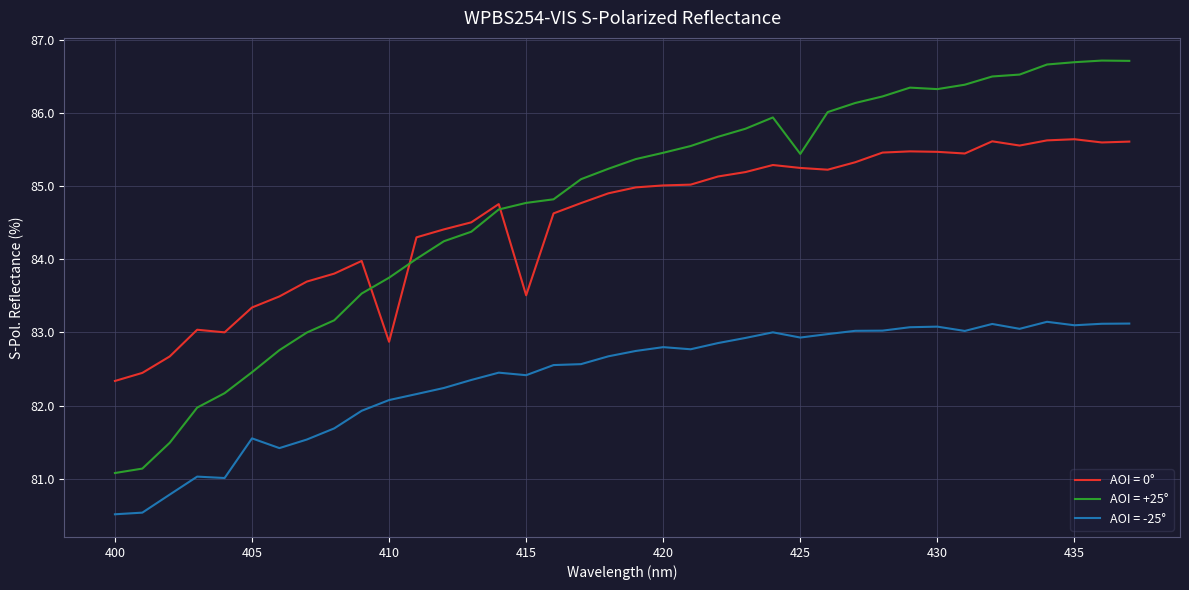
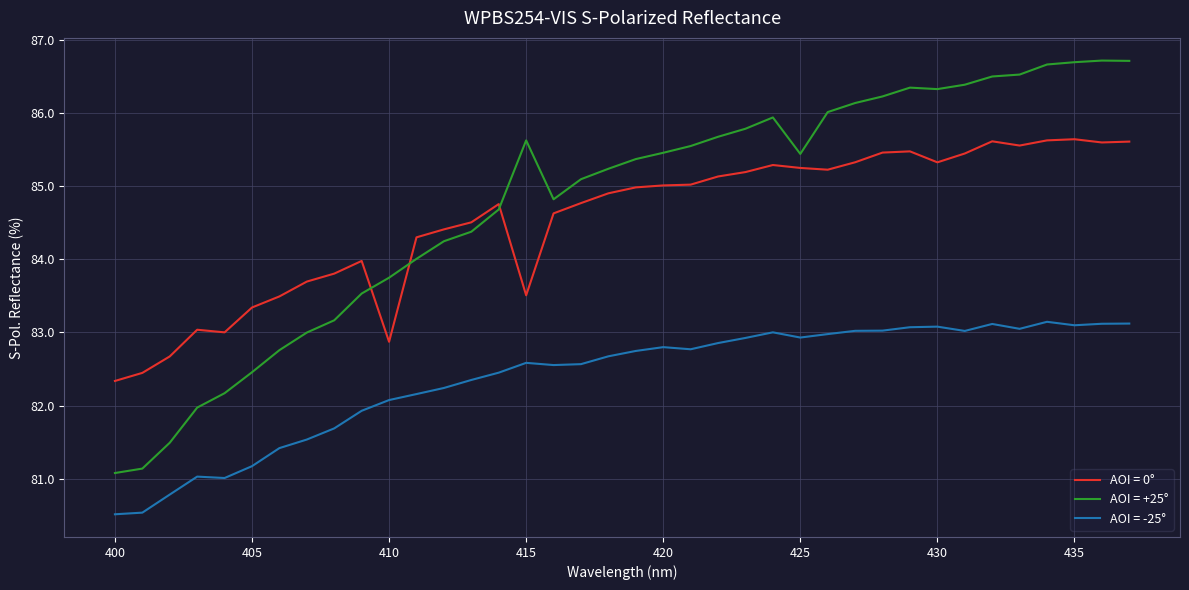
  {
    "AOI = 0°": {
      "400": 82.3,
      "405": 83.3,
      "410": 82.9,
      "415": 83.5,
      "420": 85.0,
      "425": 85.2,
-     "430": 85.5,
+     "430": 85.3,
      "435": 85.6
    },
    "AOI = +25°": {
      "400": 81.1,
      "405": 82.5,
      "410": 83.7,
-     "415": 84.8,
+     "415": 85.6,
      "420": 85.5,
      "425": 85.4,
      "430": 86.3,
      "435": 86.7
    },
    "AOI = -25°": {
      "400": 80.5,
-     "405": 81.6,
+     "405": 81.2,
      "410": 82.1,
-     "415": 82.4,
+     "415": 82.6,
      "420": 82.8,
      "425": 82.9,
      "430": 83.1,
      "435": 83.1
    }
  }
